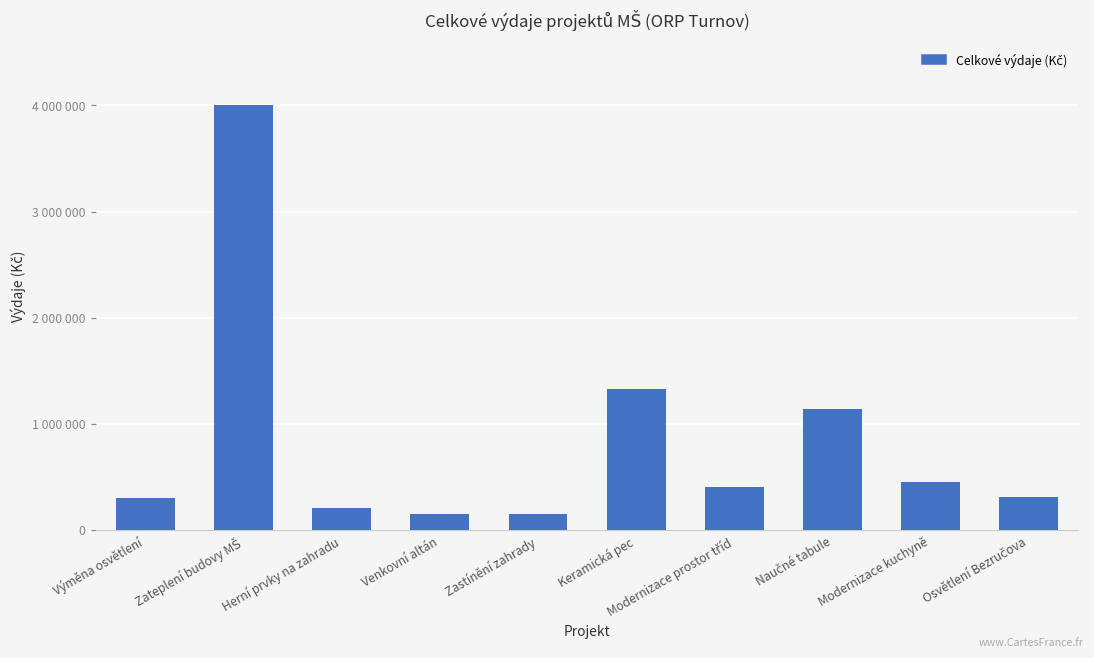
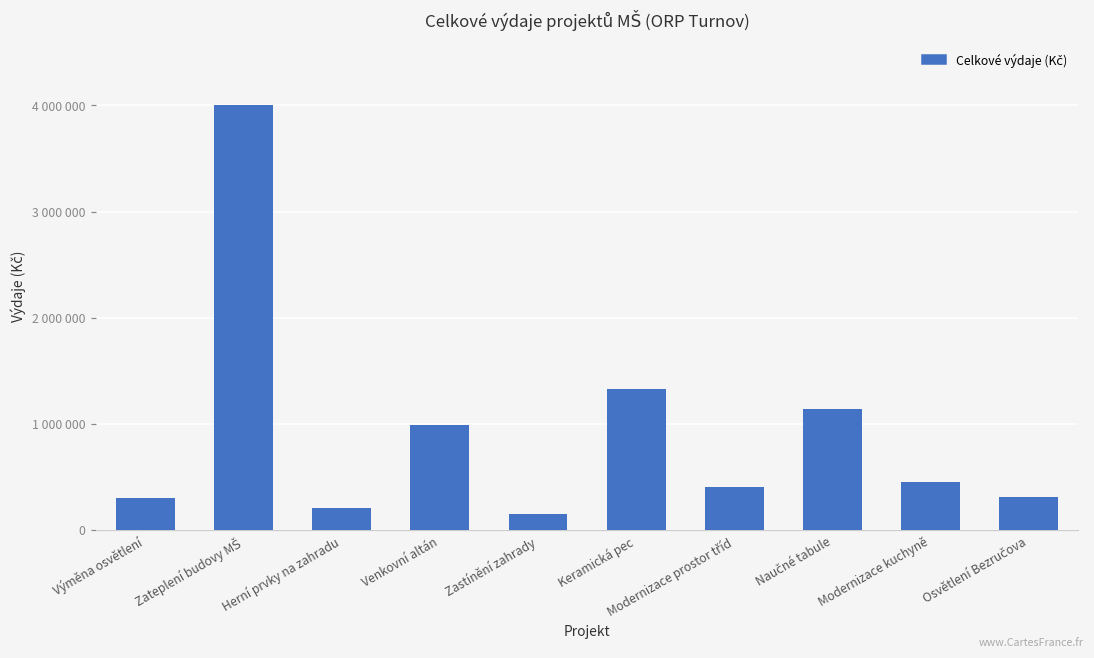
  {
    "Výměna osvětlení": 300000,
    "Zateplení budovy MŠ": 4000000,
    "Herní prvky na zahradu": 200000,
-   "Venkovní altán": 200000,
+   "Venkovní altán": 1000000,
    "Zastínění zahrady": 200000,
    "Keramická pec": 1300000,
    "Modernizace prostor tříd": 400000,
    "Naučné tabule": 1100000,
    "Modernizace kuchyně": 500000,
    "Osvětlení Bezručova": 300000
  }
